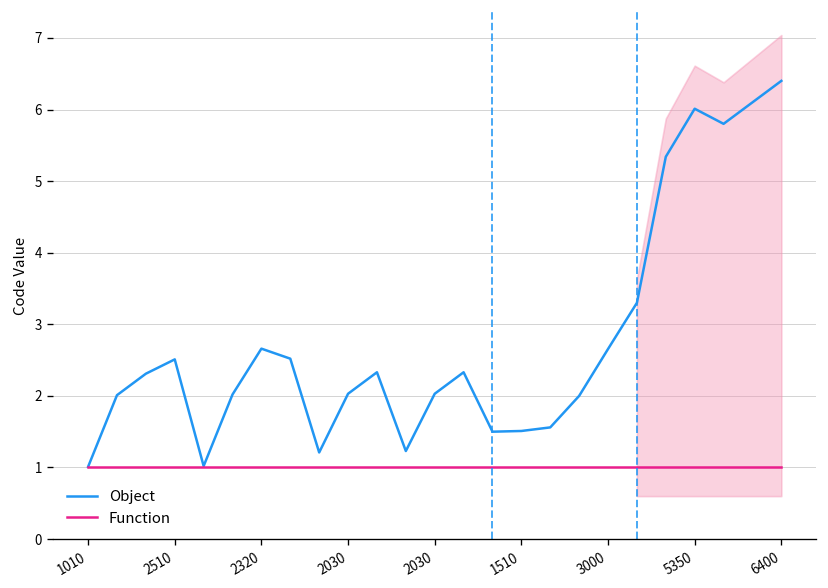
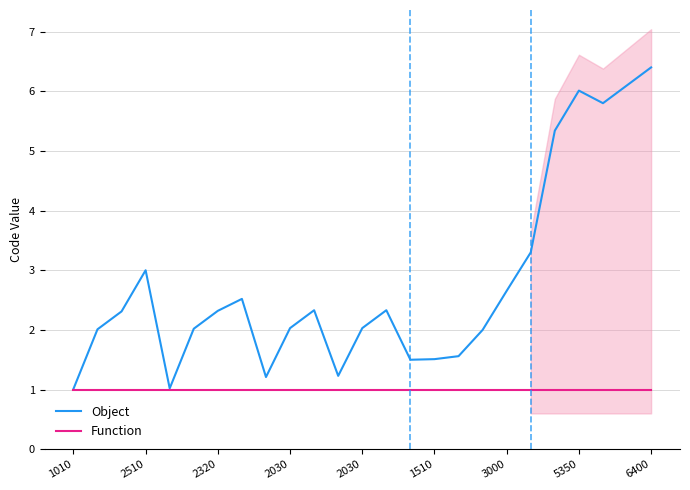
  {
    "Object": {
-     "2510": 2.5,
-     "2320": 2.7,
+     "2510": 3.0,
+     "2320": 2.3,
      "1510": 1.5,
      "3000": 2.7,
      "5350": 6.0,
      "6400": 6.4
    },
    "Function": {
      "2510": 1.0,
      "2320": 1.0,
      "1510": 1.0,
      "3000": 1.0,
      "5350": 1.0,
      "6400": 1.0
    }
  }
